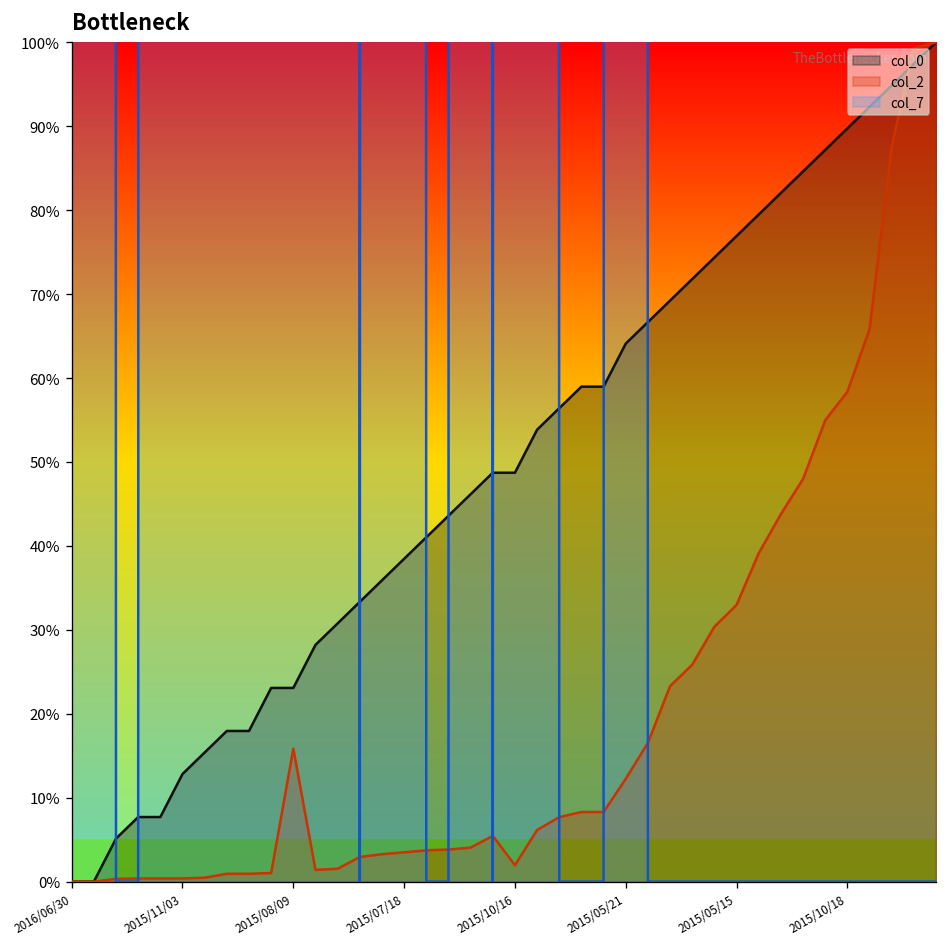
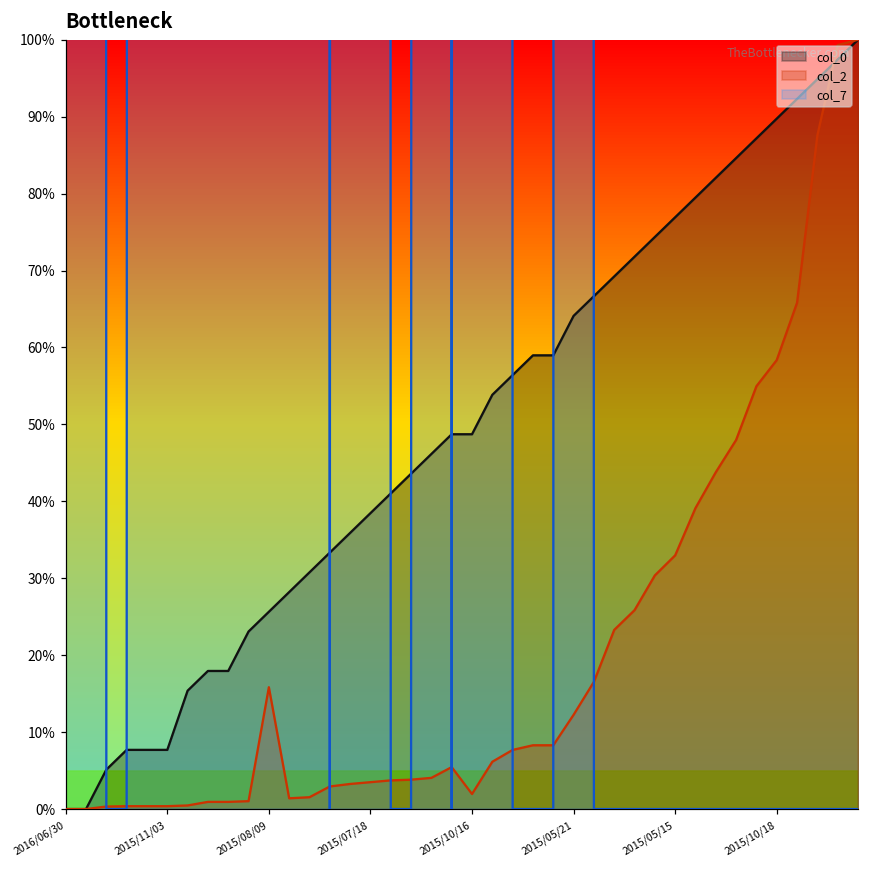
  {
    "col_0": {
-     "2015/11/03": "13%",
-     "2015/08/09": "23%",
+     "2015/11/03": "8%",
+     "2015/08/09": "26%",
      "2015/10/16": "49%"
    },
    "col_2": {
      "2015/08/09": "16%"
    }
  }
